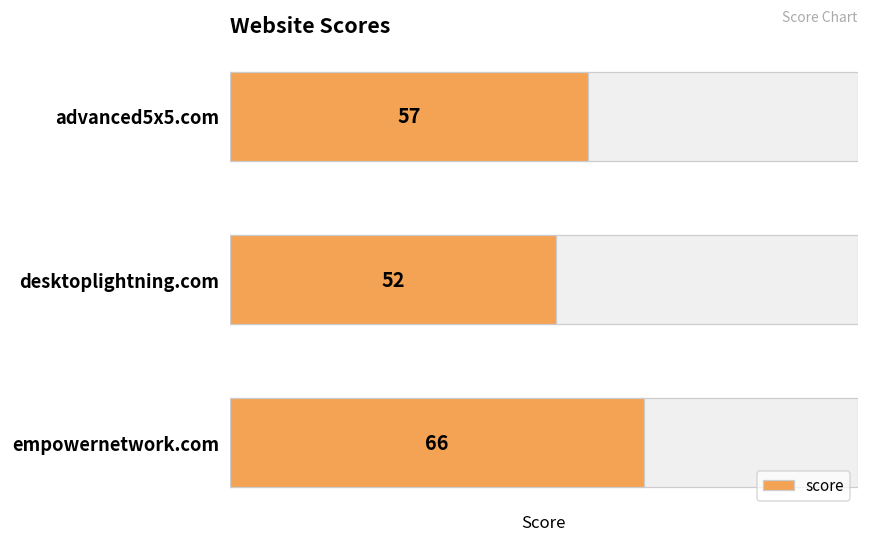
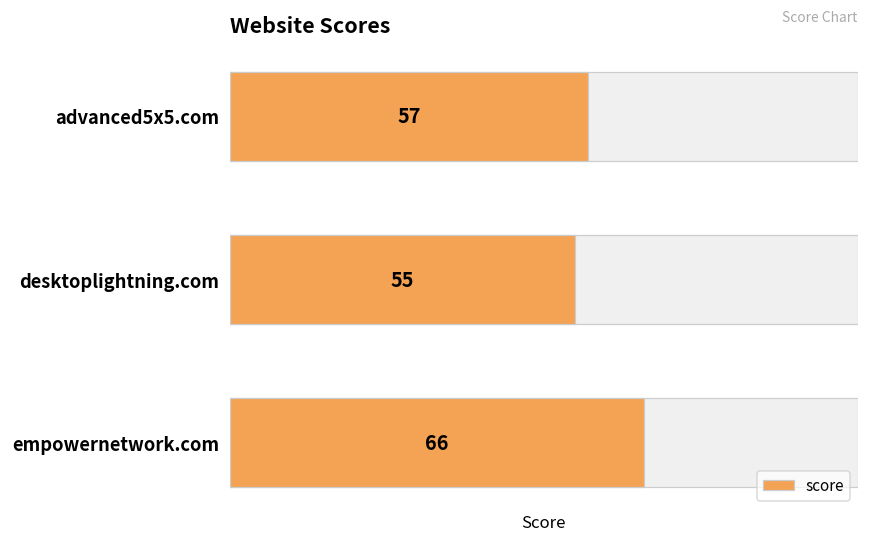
  {
    "score": {
-     "desktoplightning.com": 52
+     "desktoplightning.com": 55
    }
  }
